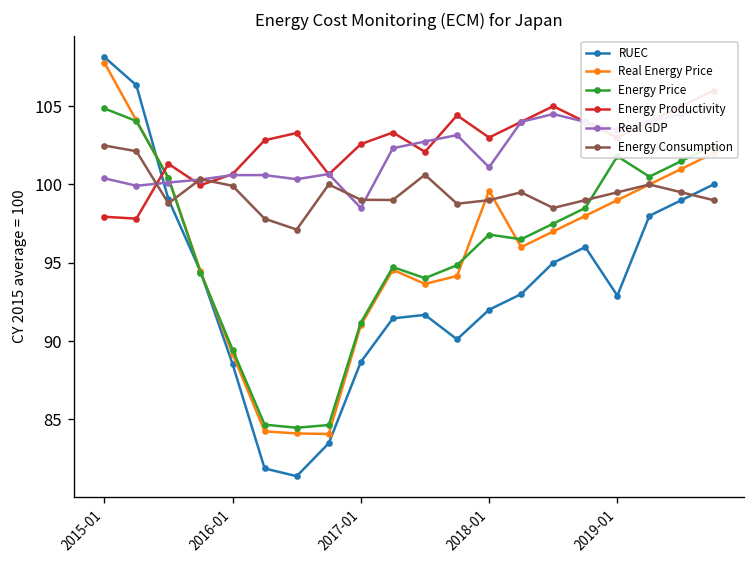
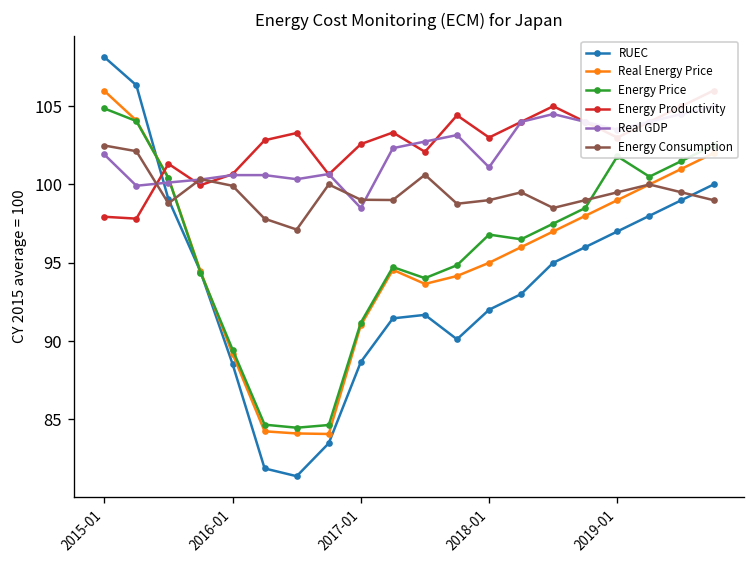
  {
    "RUEC": {
      "2015-01": 108.1,
      "2016-01": 88.5,
      "2017-01": 88.7,
      "2018-01": 92.0,
-     "2019-01": 92.9
+     "2019-01": 97.0
    },
    "Real Energy Price": {
-     "2015-01": 107.8,
+     "2015-01": 106.0,
      "2016-01": 89.2,
-     "2018-01": 99.6,
+     "2018-01": 95.0,
      "2019-01": 99.0
    },
    "Energy Price": {
      "2015-01": 104.9,
      "2016-01": 89.5,
      "2018-01": 96.8,
      "2019-01": 101.8
    },
    "Energy Productivity": {
      "2015-01": 97.9,
      "2017-01": 102.6,
      "2018-01": 103.0
    },
    "Real GDP": {
-     "2015-01": 100.4,
+     "2015-01": 101.9,
      "2017-01": 98.5,
      "2018-01": 101.1
    },
    "Energy Consumption": {
      "2015-01": 102.5,
      "2016-01": 99.9,
      "2017-01": 99.0,
      "2018-01": 99.0,
      "2019-01": 99.5
    }
  }
